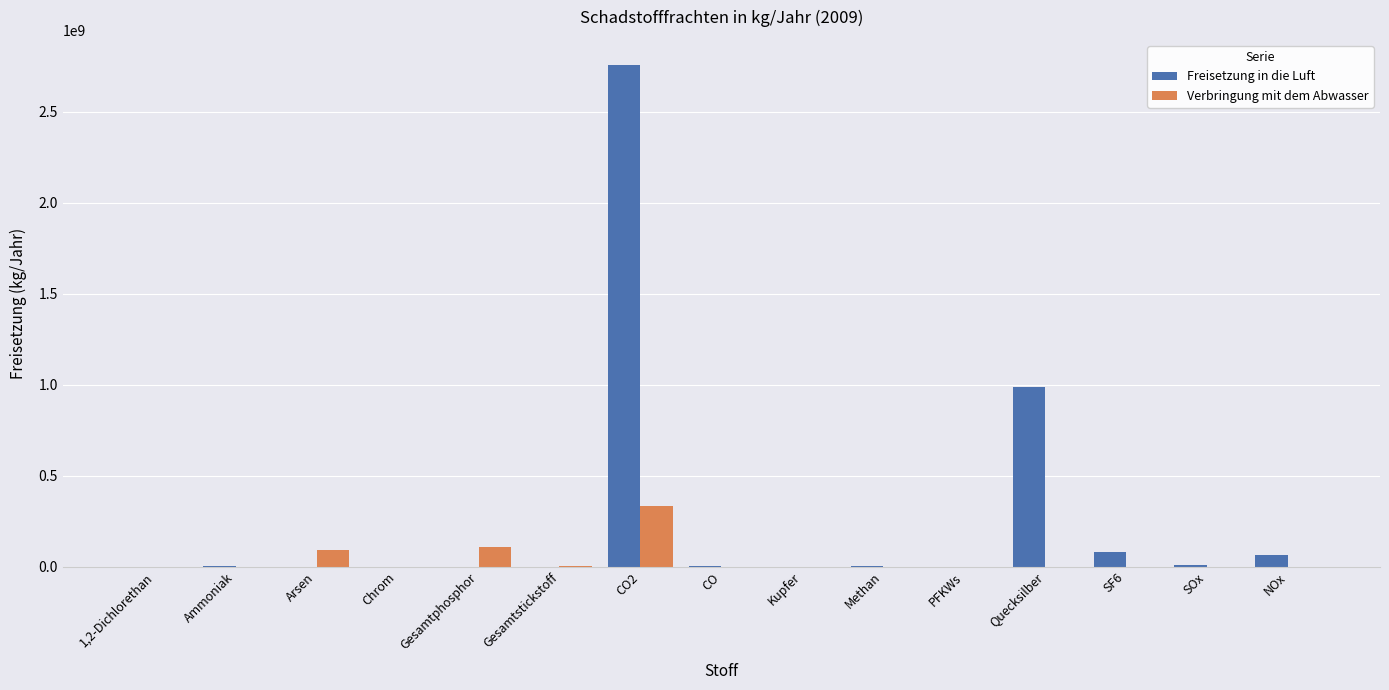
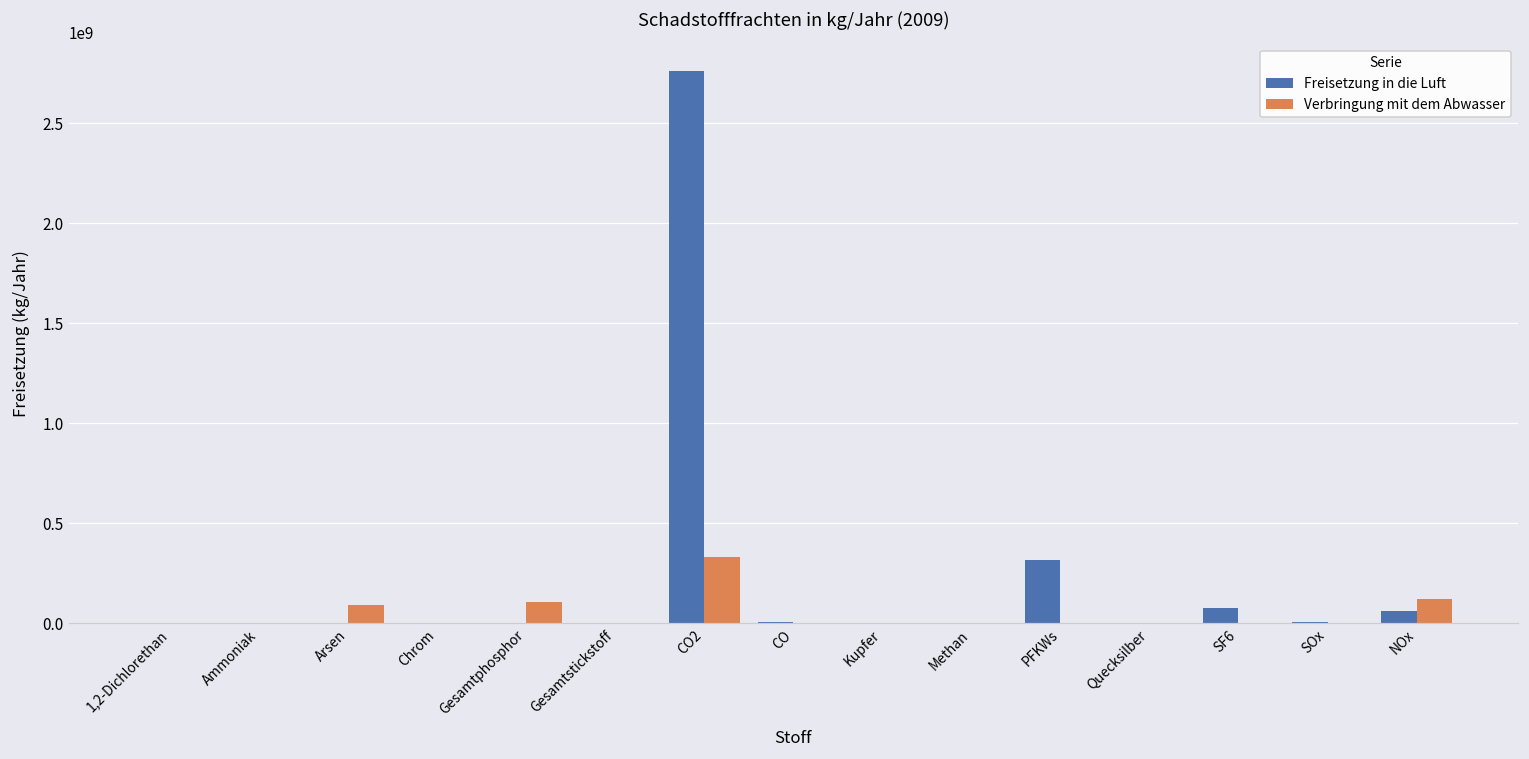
  {
    "Freisetzung in die Luft": {
      "Arsen": 0,
      "Chrom": 0,
      "Gesamtphosphor": 0,
      "Gesamtstickstoff": 0,
      "CO2": 2760000000,
-     "PFKWs": 0,
-     "Quecksilber": 990000000,
+     "PFKWs": 310000000,
+     "Quecksilber": 0,
      "SF6": 80000000,
      "NOx": 60000000
    },
    "Verbringung mit dem Abwasser": {
      "1,2-Dichlorethan": 0,
      "Ammoniak": 0,
      "Arsen": 90000000,
      "Gesamtphosphor": 110000000,
      "CO2": 330000000,
      "CO": 0,
      "Methan": 0,
      "PFKWs": 0,
      "Quecksilber": 0,
      "SF6": 0,
      "SOx": 0,
-     "NOx": 0
+     "NOx": 120000000
    }
  }
